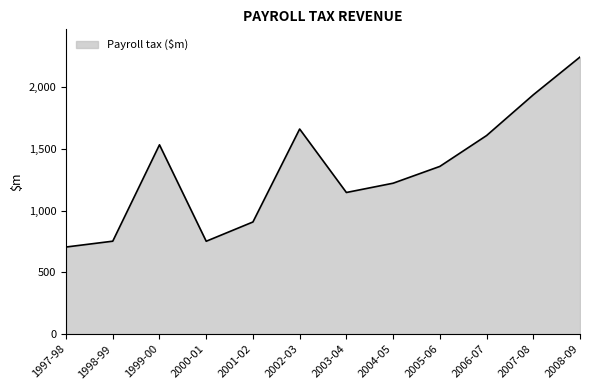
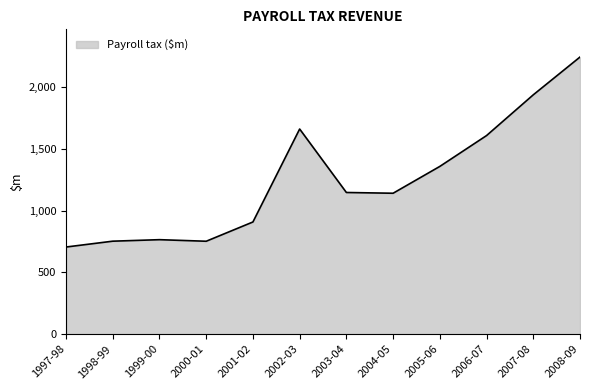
  {
    "1997-98": "710",
    "1998-99": "750",
-   "1999-00": "1,530",
+   "1999-00": "770",
    "2000-01": "750",
    "2001-02": "910",
    "2002-03": "1,660",
    "2003-04": "1,150",
-   "2004-05": "1,220",
+   "2004-05": "1,140",
    "2005-06": "1,360",
    "2006-07": "1,610",
    "2007-08": "1,940",
    "2008-09": "2,250"
  }
